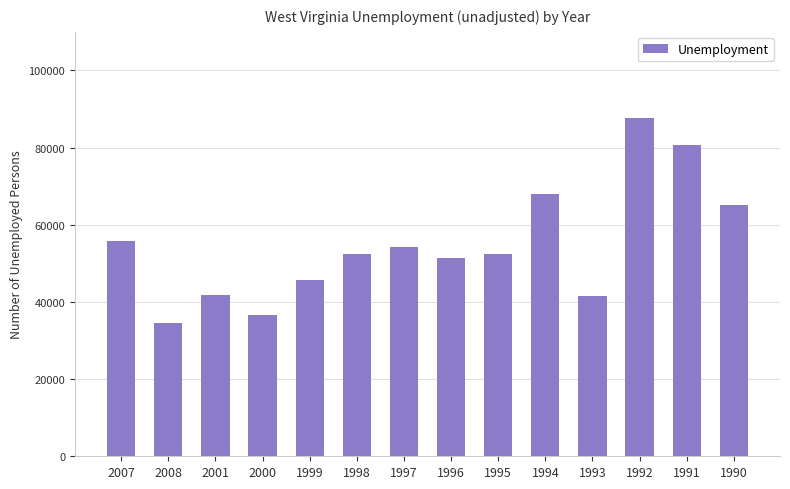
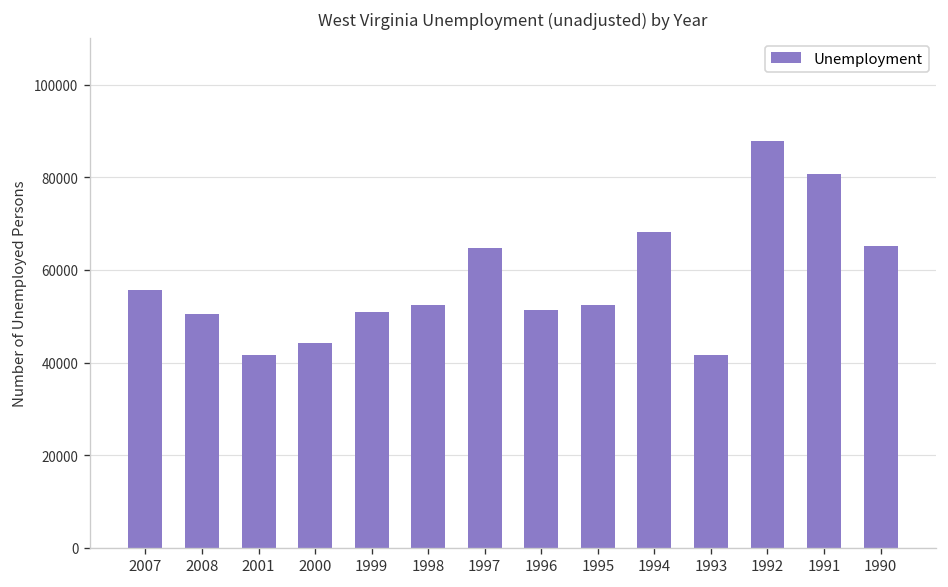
  {
    "2007": 56000,
-   "2008": 34000,
+   "2008": 51000,
    "2001": 42000,
-   "2000": 37000,
-   "1999": 46000,
+   "2000": 44000,
+   "1999": 51000,
    "1998": 52000,
-   "1997": 54000,
+   "1997": 65000,
    "1996": 51000,
    "1995": 53000,
    "1994": 68000,
    "1993": 42000,
    "1992": 88000,
    "1991": 81000,
    "1990": 65000
  }
